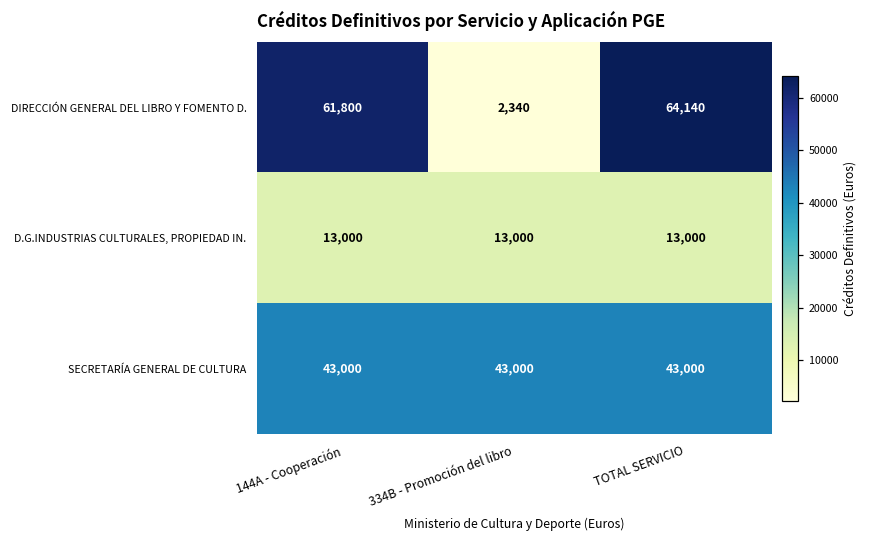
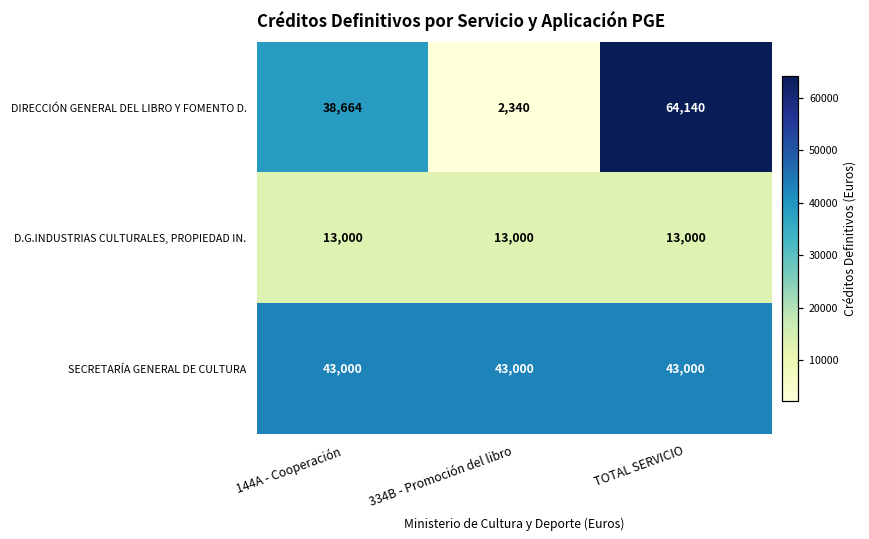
  {
    "DIRECCIÓN GENERAL DEL LIBRO Y FOMENTO D.": {
-     "144A - Cooperación": "61,800",
+     "144A - Cooperación": "38,664",
      "334B - Promoción del libro": "2,340",
      "TOTAL SERVICIO": "64,140"
    },
    "D.G.INDUSTRIAS CULTURALES, PROPIEDAD IN.": {
      "144A - Cooperación": "13,000",
      "334B - Promoción del libro": "13,000",
      "TOTAL SERVICIO": "13,000"
    },
    "SECRETARÍA GENERAL DE CULTURA": {
      "144A - Cooperación": "43,000",
      "334B - Promoción del libro": "43,000",
      "TOTAL SERVICIO": "43,000"
    }
  }
